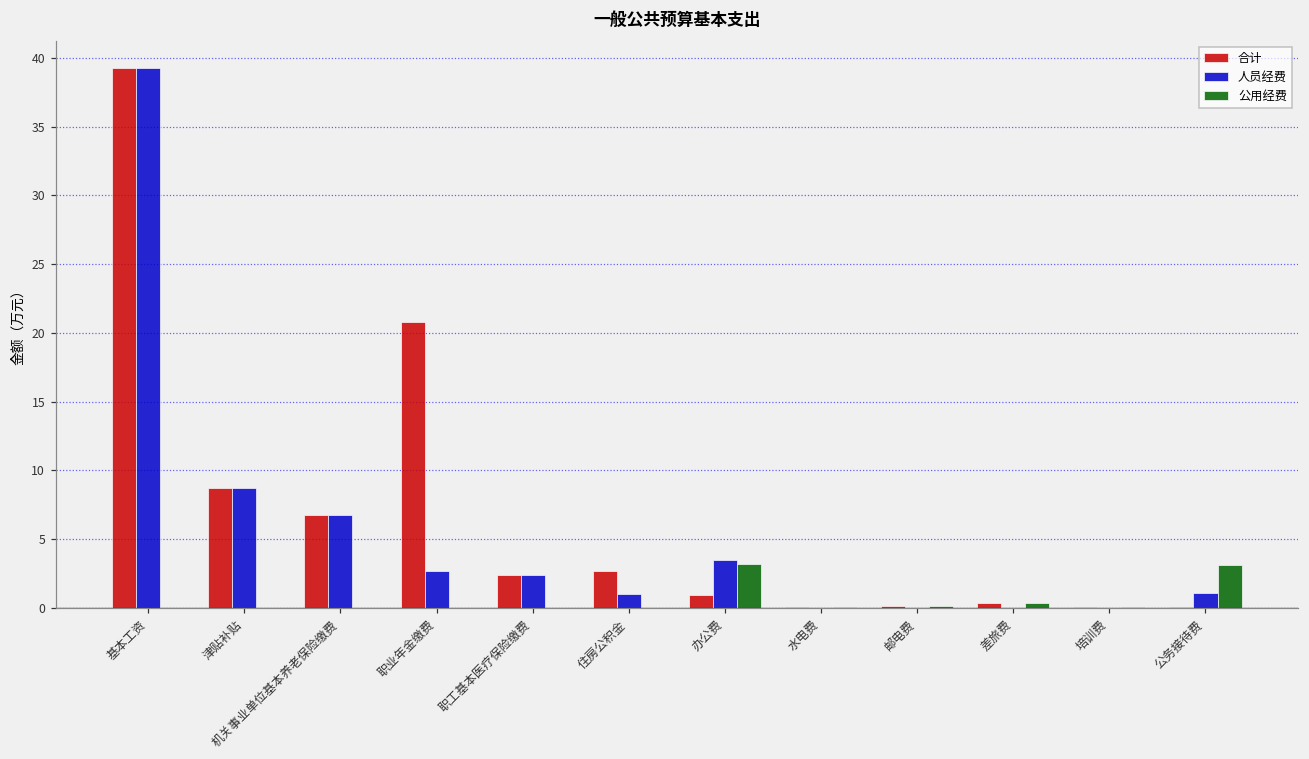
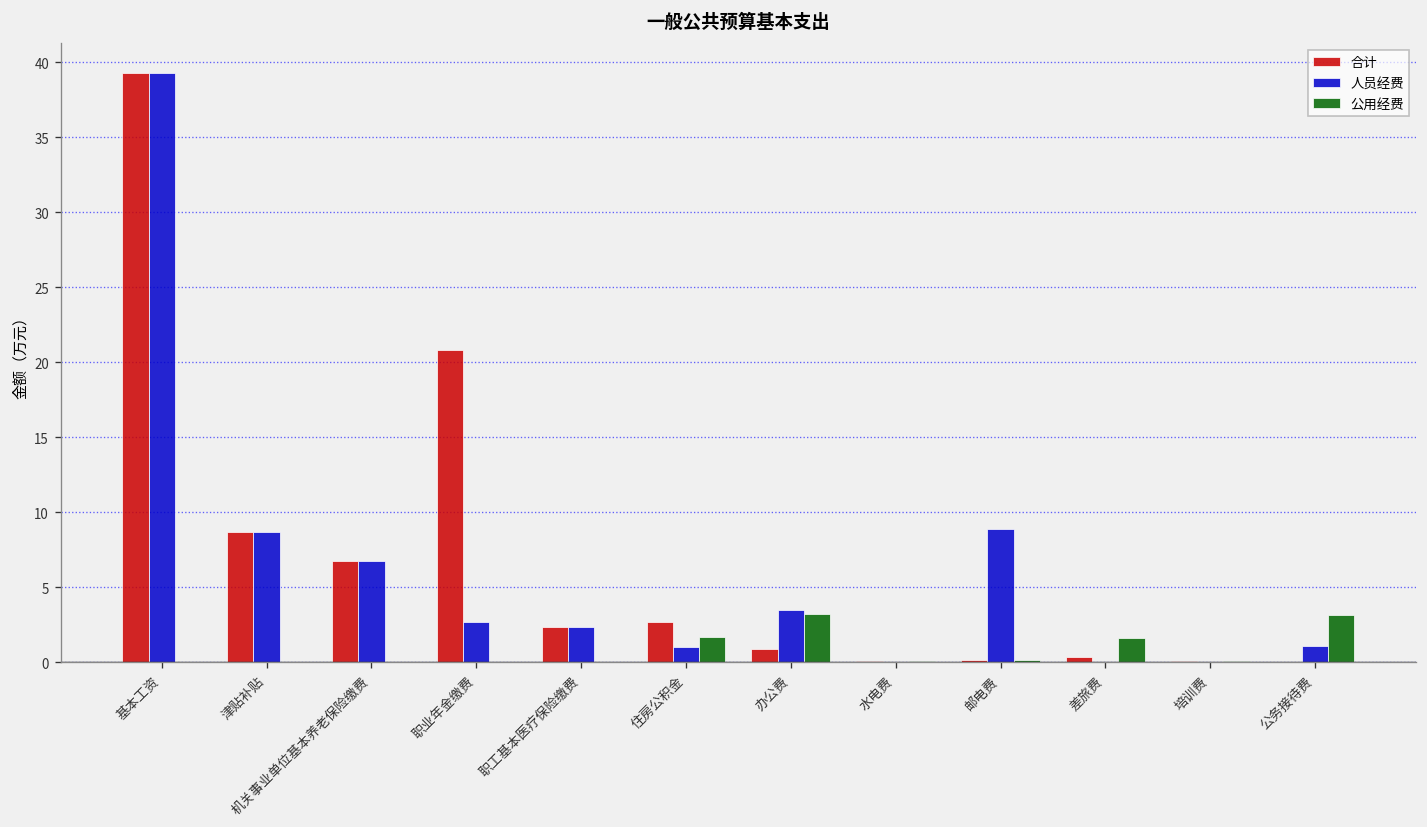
  {
    "合计": {
      "基本工资": 39.3,
      "津贴补贴": 8.7,
      "机关事业单位基本养老保险缴费": 6.7,
      "职业年金缴费": 20.8,
      "职工基本医疗保险缴费": 2.4,
      "住房公积金": 2.7,
      "办公费": 0.9,
      "差旅费": 0.4
    },
    "人员经费": {
      "基本工资": 39.3,
      "津贴补贴": 8.7,
      "机关事业单位基本养老保险缴费": 6.7,
      "职业年金缴费": 2.7,
      "职工基本医疗保险缴费": 2.4,
      "住房公积金": 1.0,
      "办公费": 3.5,
      "水电费": 0.0,
-     "邮电费": 0.0,
+     "邮电费": 8.9,
      "差旅费": 0.0,
      "培训费": 0.0,
      "公务接待费": 1.1
    },
    "公用经费": {
      "基本工资": 0.0,
      "津贴补贴": 0.0,
      "机关事业单位基本养老保险缴费": 0.0,
      "职业年金缴费": 0.0,
      "职工基本医疗保险缴费": 0.0,
-     "住房公积金": 0.0,
+     "住房公积金": 1.7,
      "办公费": 3.2,
-     "差旅费": 0.4,
+     "差旅费": 1.6,
      "公务接待费": 3.1
    }
  }
